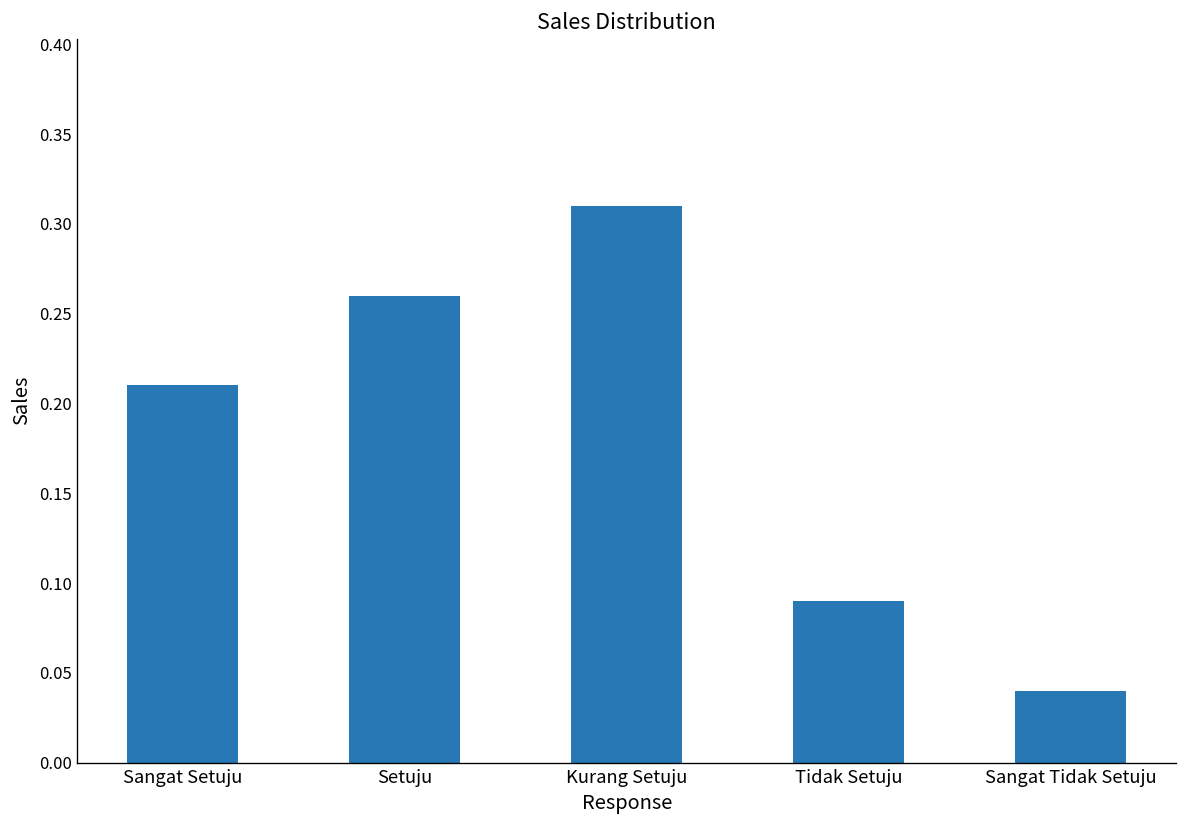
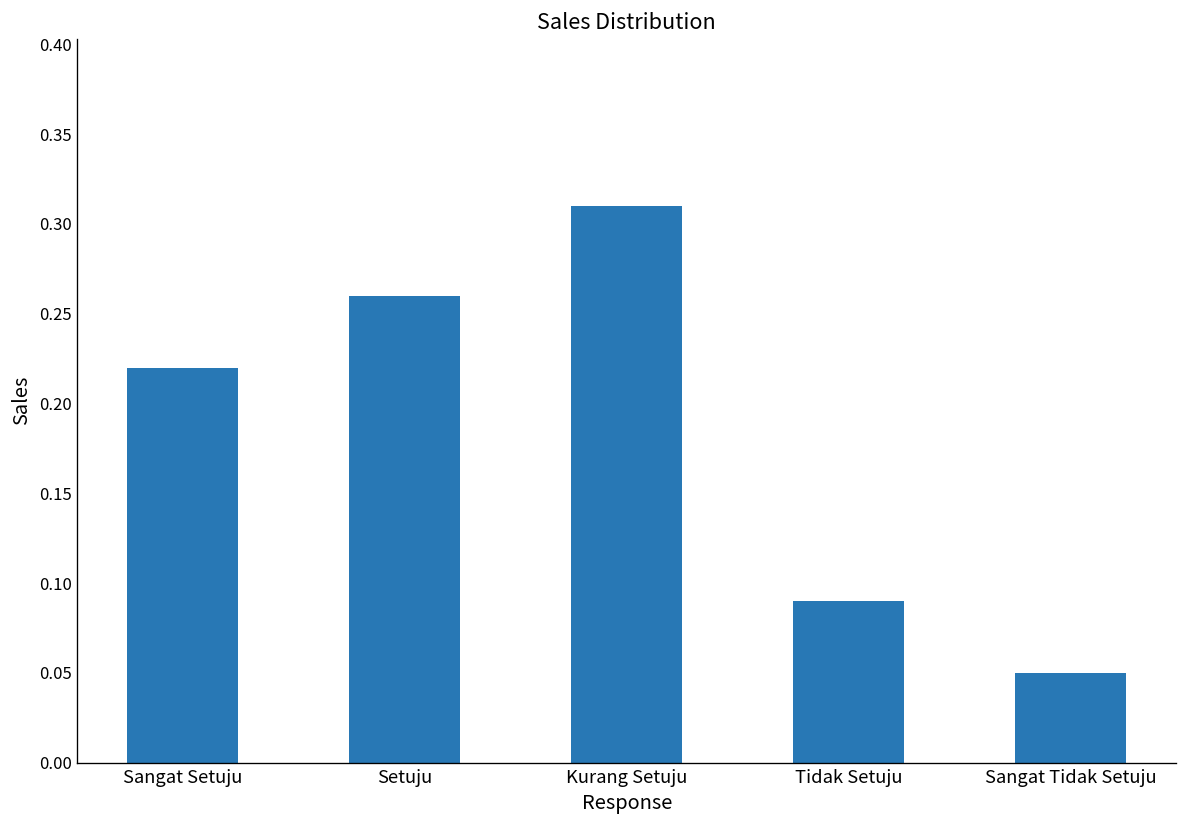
  {
-   "Sangat Setuju": 0.21,
+   "Sangat Setuju": 0.22,
    "Setuju": 0.26,
    "Kurang Setuju": 0.31,
    "Tidak Setuju": 0.09,
-   "Sangat Tidak Setuju": 0.04
+   "Sangat Tidak Setuju": 0.05
  }
